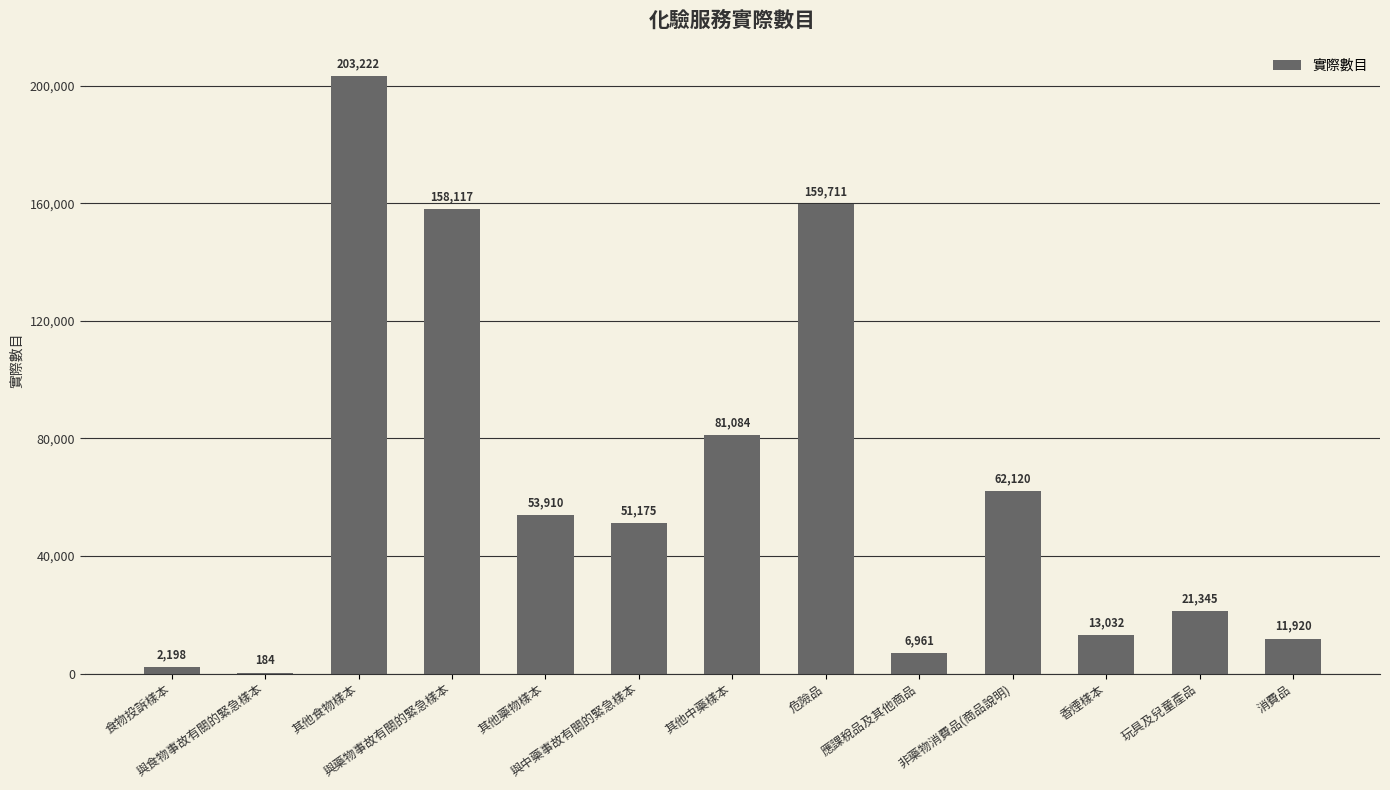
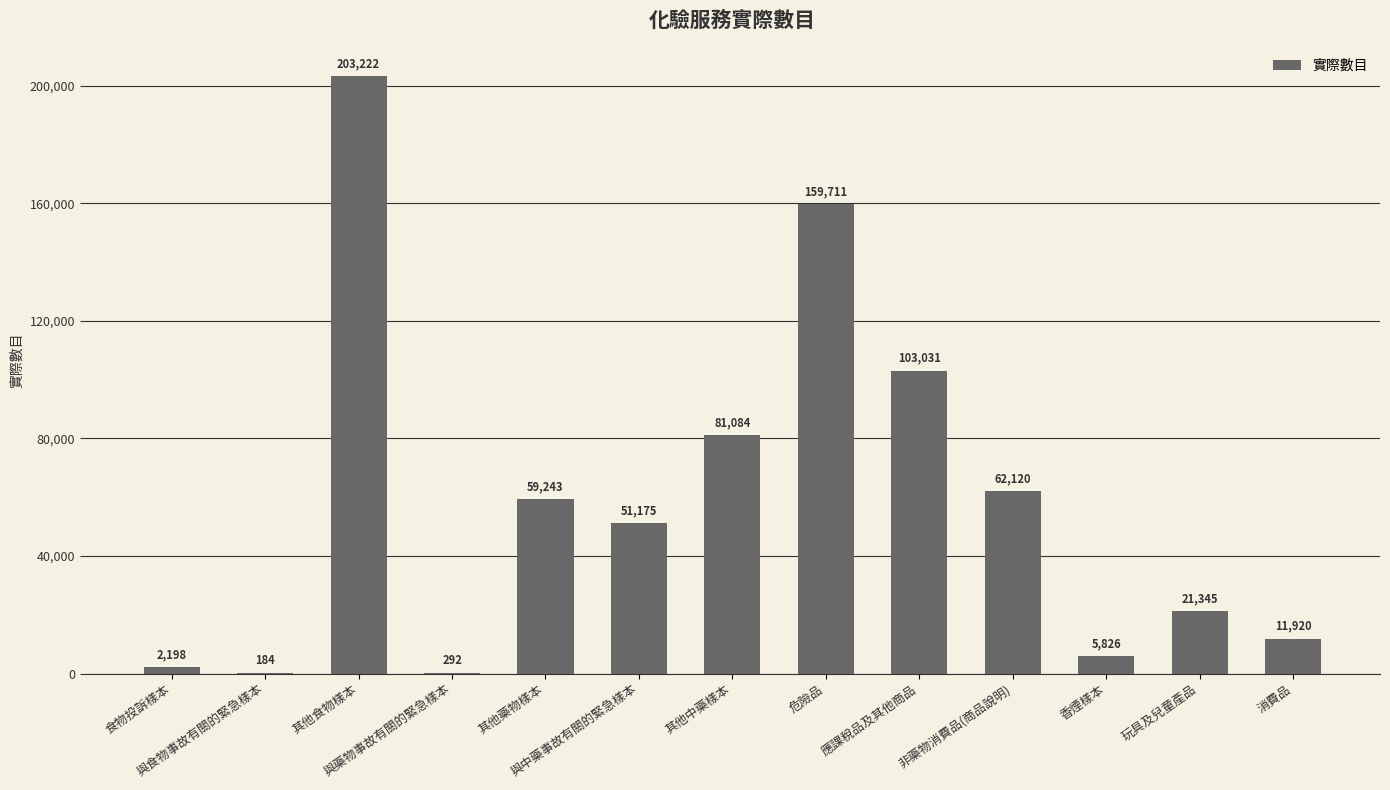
  {
    "食物投訴樣本": "2,198",
    "與食物事故有關的緊急樣本": "184",
    "其他食物樣本": "203,222",
-   "與藥物事故有關的緊急樣本": "158,117",
-   "其他藥物樣本": "53,910",
+   "與藥物事故有關的緊急樣本": "292",
+   "其他藥物樣本": "59,243",
    "與中藥事故有關的緊急樣本": "51,175",
    "其他中藥樣本": "81,084",
    "危險品": "159,711",
-   "應課稅品及其他商品": "6,961",
+   "應課稅品及其他商品": "103,031",
    "非藥物消費品(商品說明)": "62,120",
-   "香煙樣本": "13,032",
+   "香煙樣本": "5,826",
    "玩具及兒童產品": "21,345",
    "消費品": "11,920"
  }
